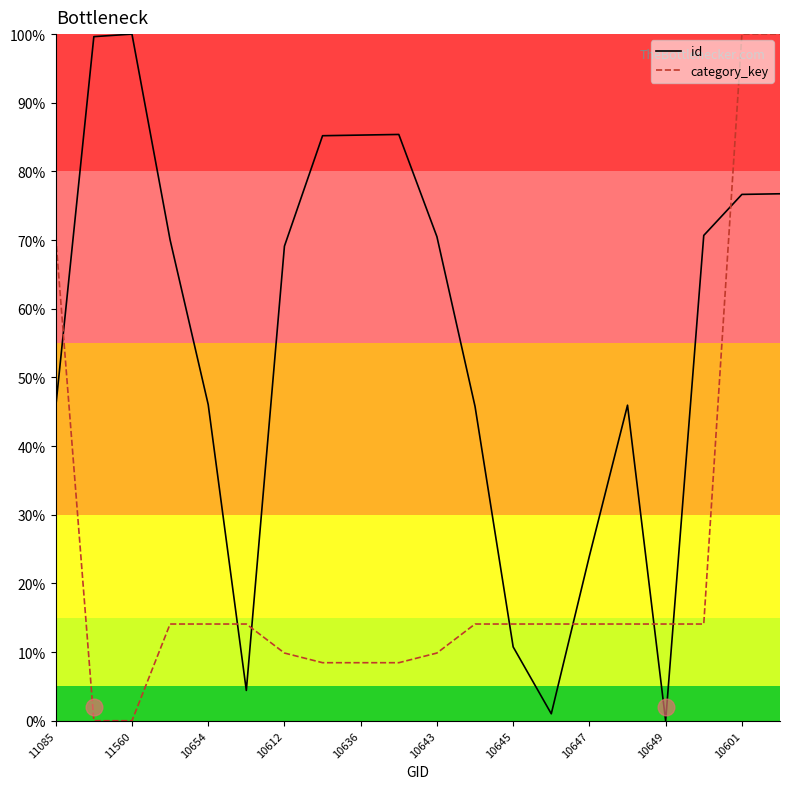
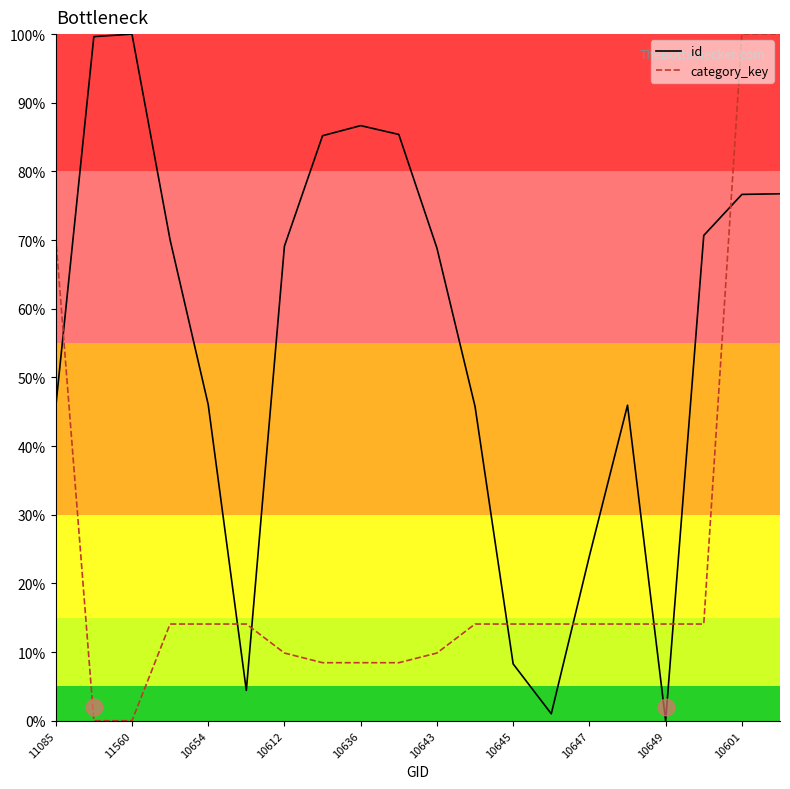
  {
    "id": {
      "11085": "46%",
      "11560": "100%",
      "10654": "46%",
      "10612": "69%",
-     "10636": "85%",
-     "10643": "70%",
-     "10645": "11%",
+     "10636": "87%",
+     "10643": "69%",
+     "10645": "8%",
      "10647": "24%",
      "10649": "0%",
      "10601": "77%"
    },
    "category_key": {
      "11085": "70%",
      "11560": "0%",
      "10654": "14%",
      "10612": "10%",
      "10636": "8%",
      "10643": "10%",
      "10645": "14%",
      "10647": "14%",
      "10649": "14%",
      "10601": "100%"
    }
  }
